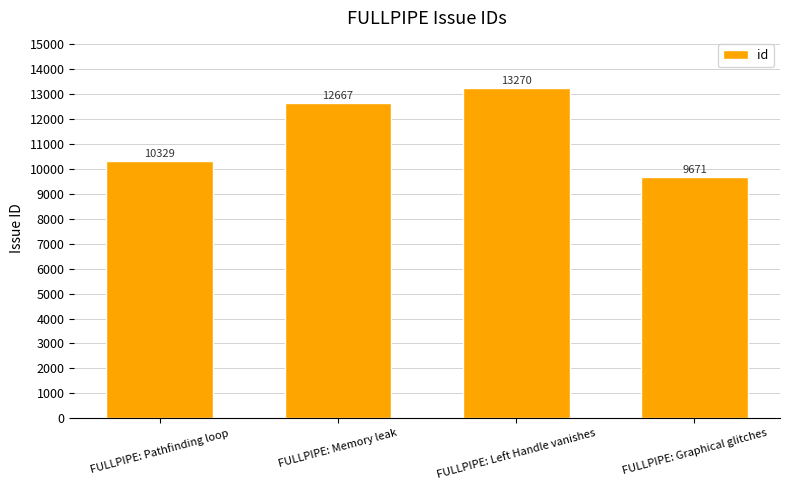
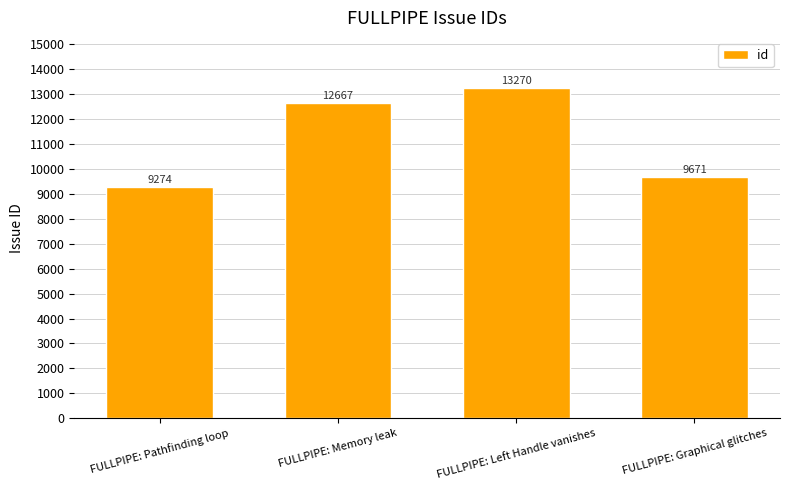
  {
-   "FULLPIPE: Pathfinding loop": 10329,
+   "FULLPIPE: Pathfinding loop": 9274,
    "FULLPIPE: Memory leak": 12667,
    "FULLPIPE: Left Handle vanishes": 13270,
    "FULLPIPE: Graphical glitches": 9671
  }
